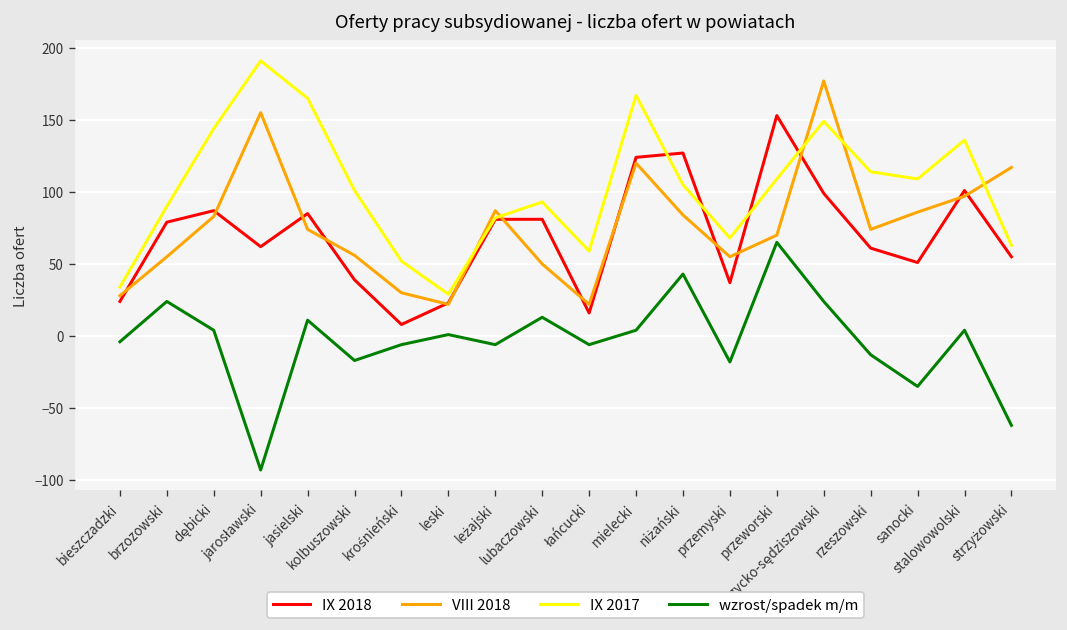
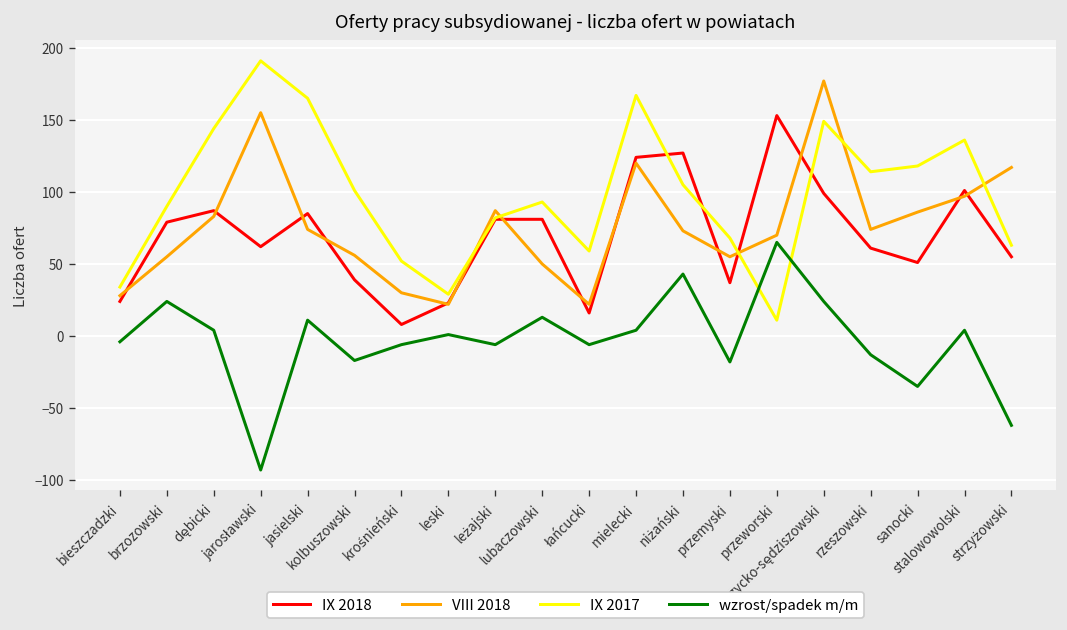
  {
    "IX 2018": {
      "bieszczadzki": 24,
      "brzozowski": 79,
      "dębicki": 87,
      "jarosławski": 62,
      "jasielski": 85,
      "kolbuszowski": 39,
      "krośnieński": 8,
      "lubaczowski": 81,
      "łańcucki": 16,
      "mielecki": 124,
      "niżański": 127,
      "przemyski": 37,
      "przeworski": 153,
      "ropczycko-sędziszowski": 99,
      "rzeszowski": 61,
      "sanocki": 51,
      "stalowowolski": 101,
      "strzyżowski": 55
    },
    "VIII 2018": {
      "bieszczadzki": 28,
      "brzozowski": 55,
      "dębicki": 83,
      "jarosławski": 155,
      "jasielski": 74,
      "kolbuszowski": 56,
      "krośnieński": 30,
      "leżajski": 87,
      "lubaczowski": 50,
      "łańcucki": 22,
      "mielecki": 120,
-     "niżański": 84,
+     "niżański": 73,
      "przemyski": 55,
      "przeworski": 70,
      "ropczycko-sędziszowski": 177,
      "rzeszowski": 74,
      "sanocki": 86,
      "stalowowolski": 97,
      "strzyżowski": 117
    },
    "IX 2017": {
      "bieszczadzki": 34,
      "brzozowski": 90,
      "dębicki": 144,
      "jarosławski": 191,
      "jasielski": 165,
      "kolbuszowski": 101,
      "krośnieński": 52,
      "leski": 29,
      "lubaczowski": 93,
      "łańcucki": 59,
      "mielecki": 167,
      "niżański": 105,
      "przemyski": 68,
-     "przeworski": 109,
+     "przeworski": 11,
      "ropczycko-sędziszowski": 149,
      "rzeszowski": 114,
-     "sanocki": 109,
+     "sanocki": 118,
      "stalowowolski": 136,
      "strzyżowski": 63
    },
    "wzrost/spadek m/m": {
      "bieszczadzki": -4,
      "brzozowski": 24,
      "dębicki": 4,
      "jarosławski": -93,
      "jasielski": 11,
      "kolbuszowski": -17,
      "krośnieński": -6,
      "leski": 1,
      "leżajski": -6,
      "lubaczowski": 13,
      "łańcucki": -6,
      "mielecki": 4,
      "niżański": 43,
      "przemyski": -18,
      "przeworski": 65,
      "ropczycko-sędziszowski": 24,
      "rzeszowski": -13,
      "sanocki": -35,
      "stalowowolski": 4,
      "strzyżowski": -62
    }
  }
